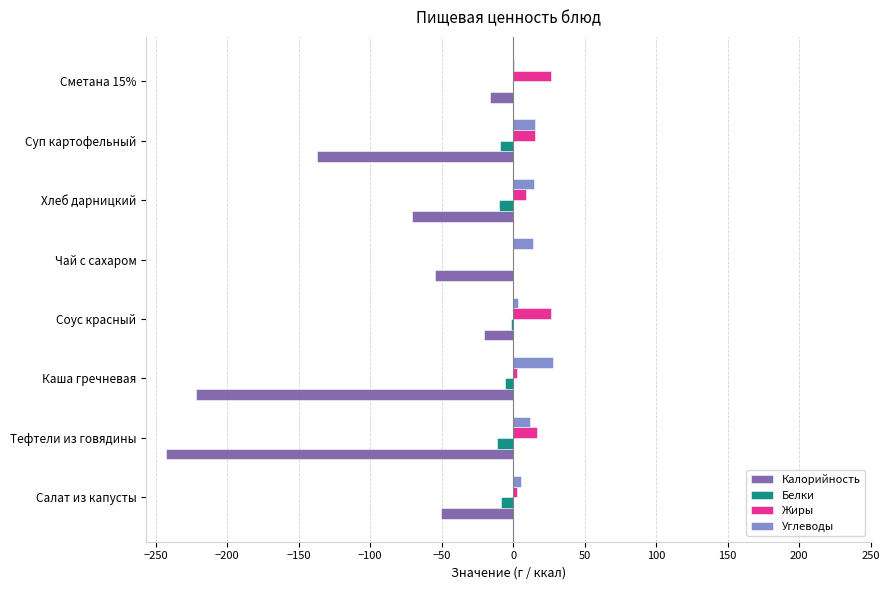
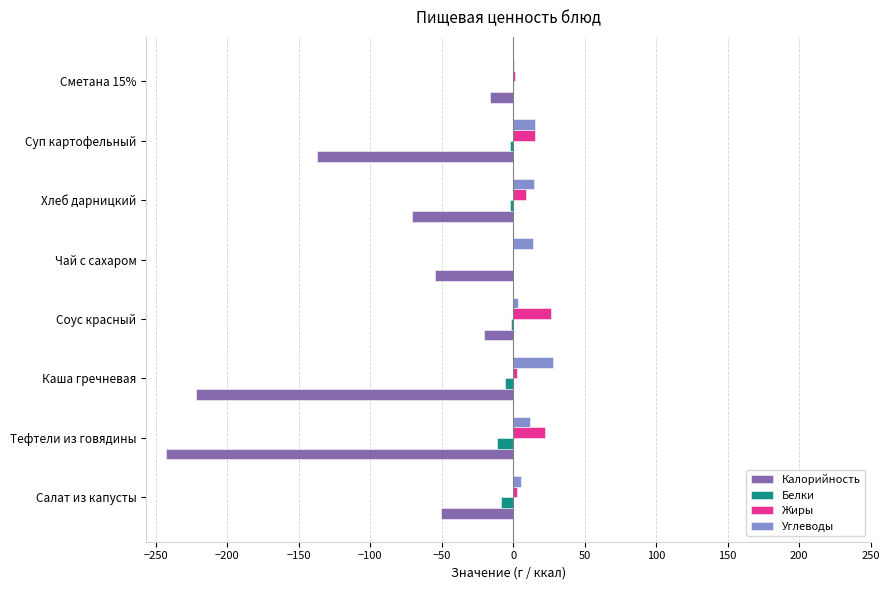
  {
    "Белки": {
-     "Суп картофельный": -9,
-     "Хлеб дарницкий": -10,
+     "Суп картофельный": -2,
+     "Хлеб дарницкий": -2,
      "Каша гречневая": -6,
      "Тефтели из говядины": -11,
      "Салат из капусты": -9
    },
    "Жиры": {
-     "Сметана 15%": 26,
+     "Сметана 15%": 2,
      "Суп картофельный": 15,
      "Хлеб дарницкий": 9,
      "Соус красный": 27,
      "Каша гречневая": 3,
-     "Тефтели из говядины": 16,
+     "Тефтели из говядины": 22,
      "Салат из капусты": 3
    }
  }
